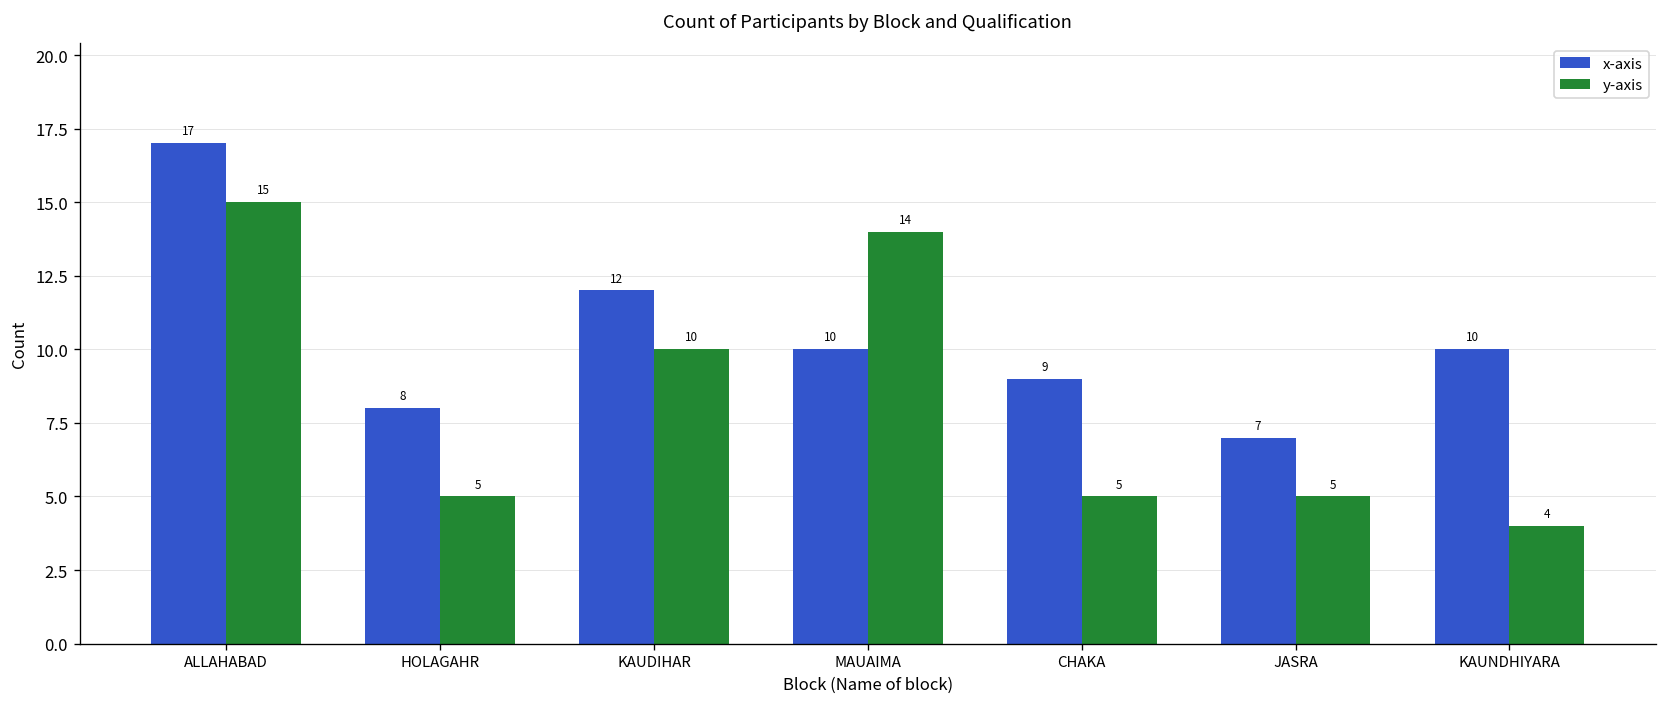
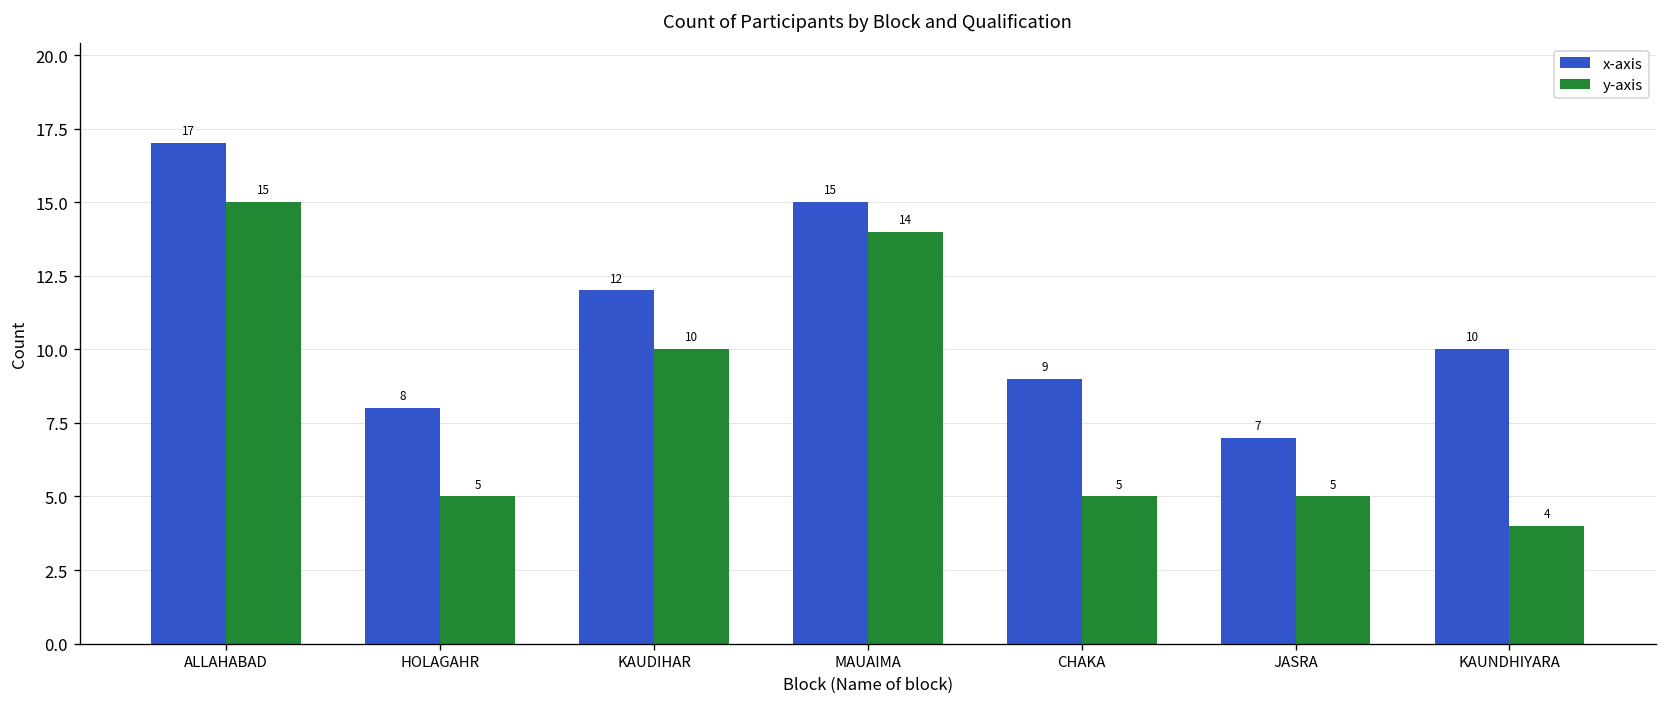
  {
    "x-axis": {
      "ALLAHABAD": 17,
      "HOLAGAHR": 8,
      "KAUDIHAR": 12,
-     "MAUAIMA": 10,
+     "MAUAIMA": 15,
      "CHAKA": 9,
      "JASRA": 7,
      "KAUNDHIYARA": 10
    },
    "y-axis": {
      "ALLAHABAD": 15,
      "HOLAGAHR": 5,
      "KAUDIHAR": 10,
      "MAUAIMA": 14,
      "CHAKA": 5,
      "JASRA": 5,
      "KAUNDHIYARA": 4
    }
  }
